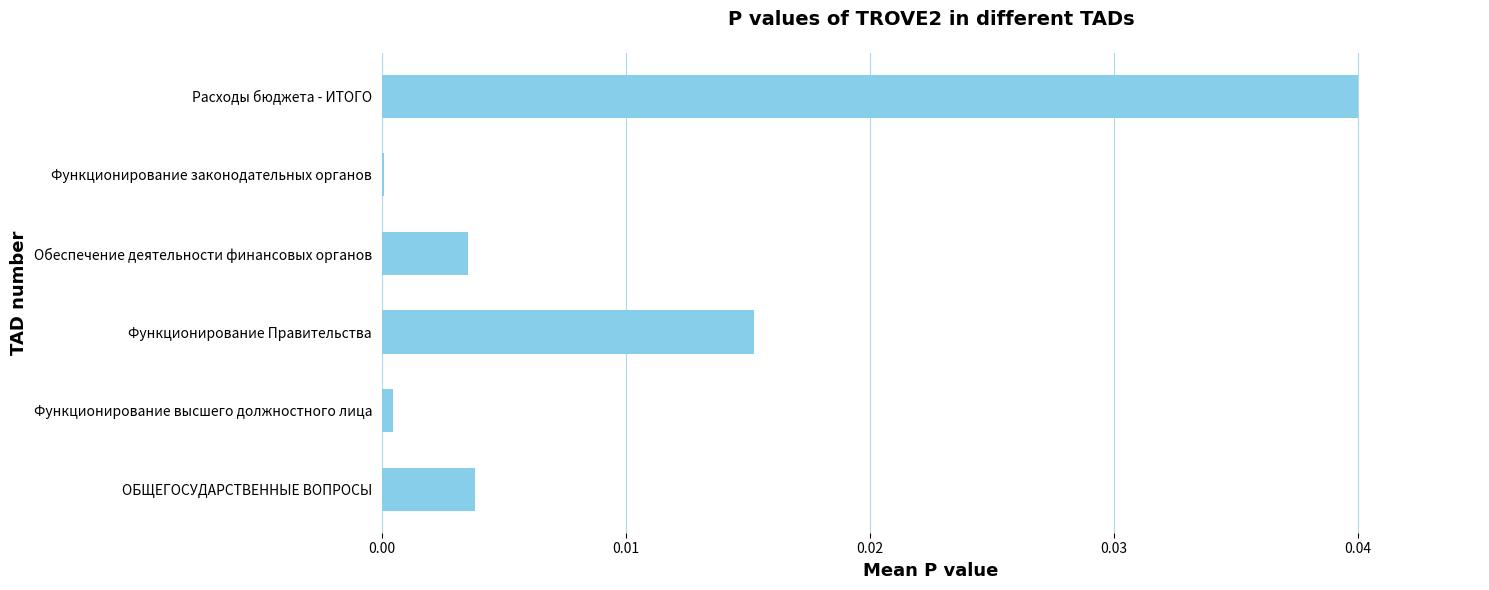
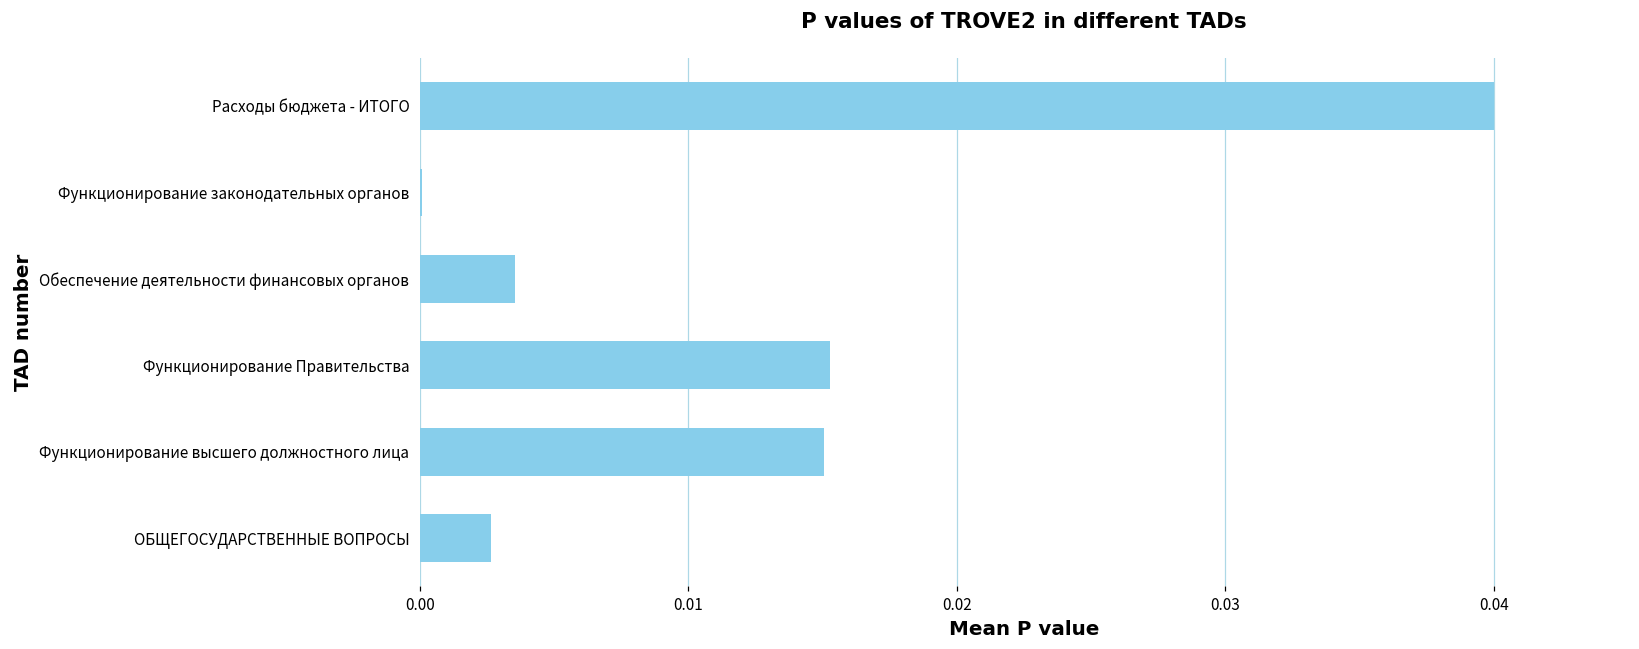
  {
    "Расходы бюджета - ИТОГО": 0.0400,
    "Обеспечение деятельности финансовых органов": 0.0035,
    "Функционирование Правительства": 0.0153,
-   "Функционирование высшего должностного лица": 0.0005,
-   "ОБЩЕГОСУДАРСТВЕННЫЕ ВОПРОСЫ": 0.0038
+   "Функционирование высшего должностного лица": 0.0150,
+   "ОБЩЕГОСУДАРСТВЕННЫЕ ВОПРОСЫ": 0.0026
  }
